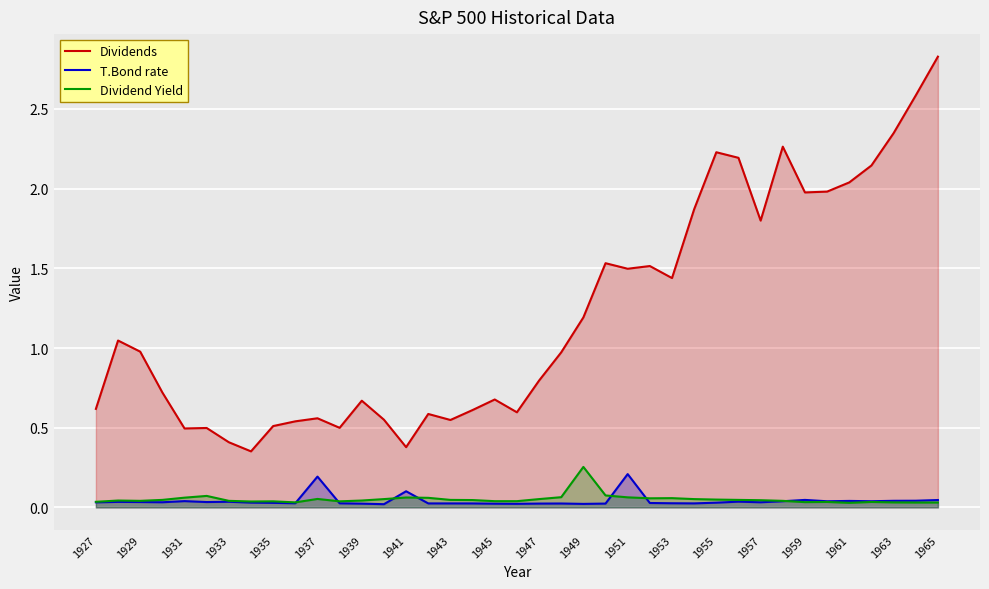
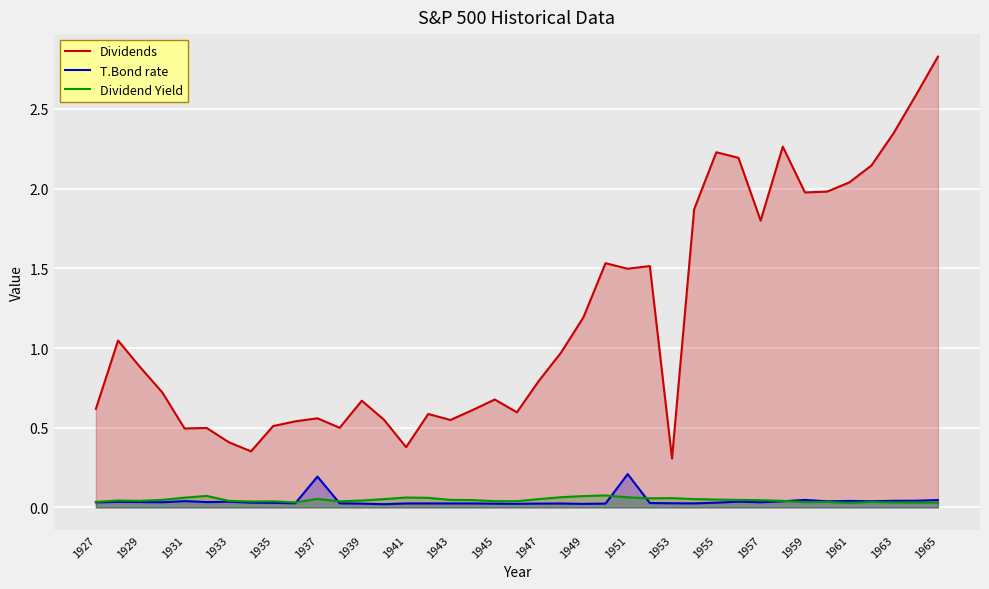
  {
    "Dividends": {
      "1927": 0.62,
-     "1929": 0.98,
+     "1929": 0.88,
      "1931": 0.50,
      "1933": 0.41,
      "1935": 0.51,
      "1937": 0.56,
      "1939": 0.67,
      "1941": 0.38,
      "1943": 0.55,
      "1945": 0.68,
      "1947": 0.80,
      "1949": 1.19,
      "1951": 1.50,
-     "1953": 1.44,
+     "1953": 0.31,
      "1955": 2.23,
      "1957": 1.80,
      "1959": 1.98,
      "1961": 2.04,
      "1963": 2.35,
      "1965": 2.83
    },
    "T.Bond rate": {
      "1931": 0.04,
      "1937": 0.19,
      "1939": 0.02,
-     "1941": 0.10,
+     "1941": 0.02,
      "1943": 0.02,
      "1947": 0.02,
      "1949": 0.02,
      "1951": 0.21,
      "1953": 0.03,
      "1955": 0.03
    },
    "Dividend Yield": {
      "1931": 0.06,
      "1937": 0.05,
      "1939": 0.04,
      "1941": 0.06,
      "1943": 0.05,
      "1947": 0.05,
-     "1949": 0.25,
+     "1949": 0.07,
      "1951": 0.06,
      "1953": 0.06,
      "1955": 0.05
    }
  }
